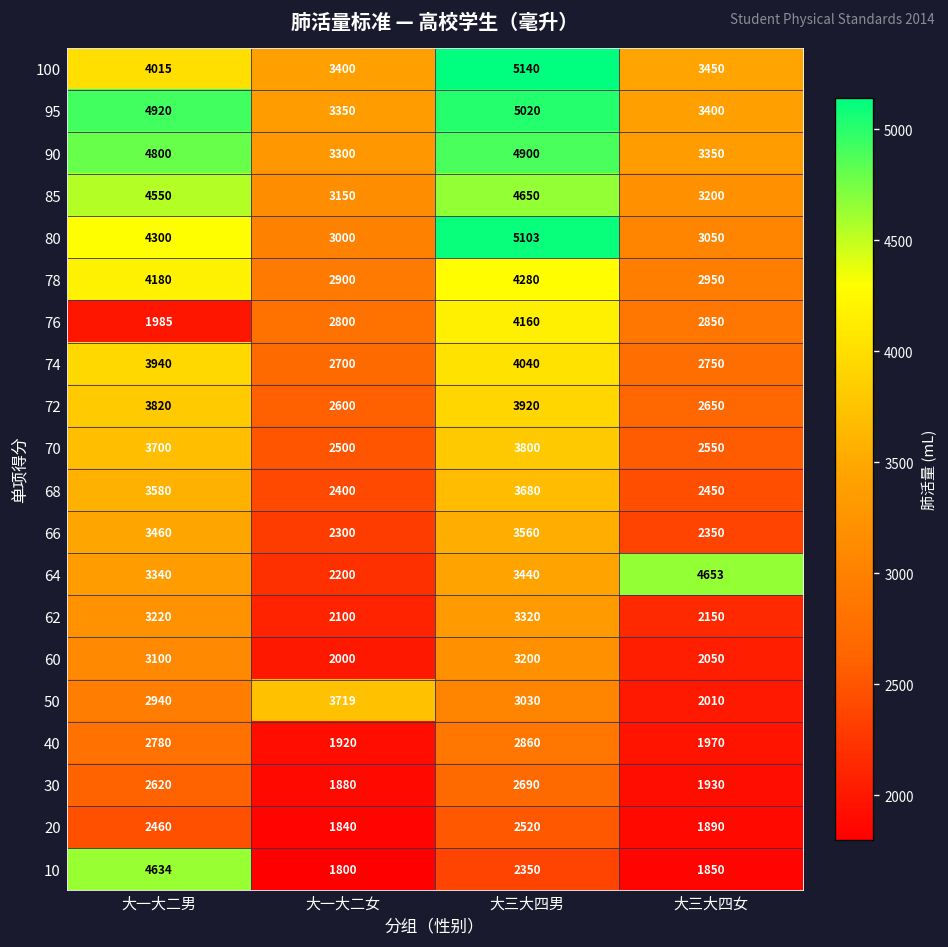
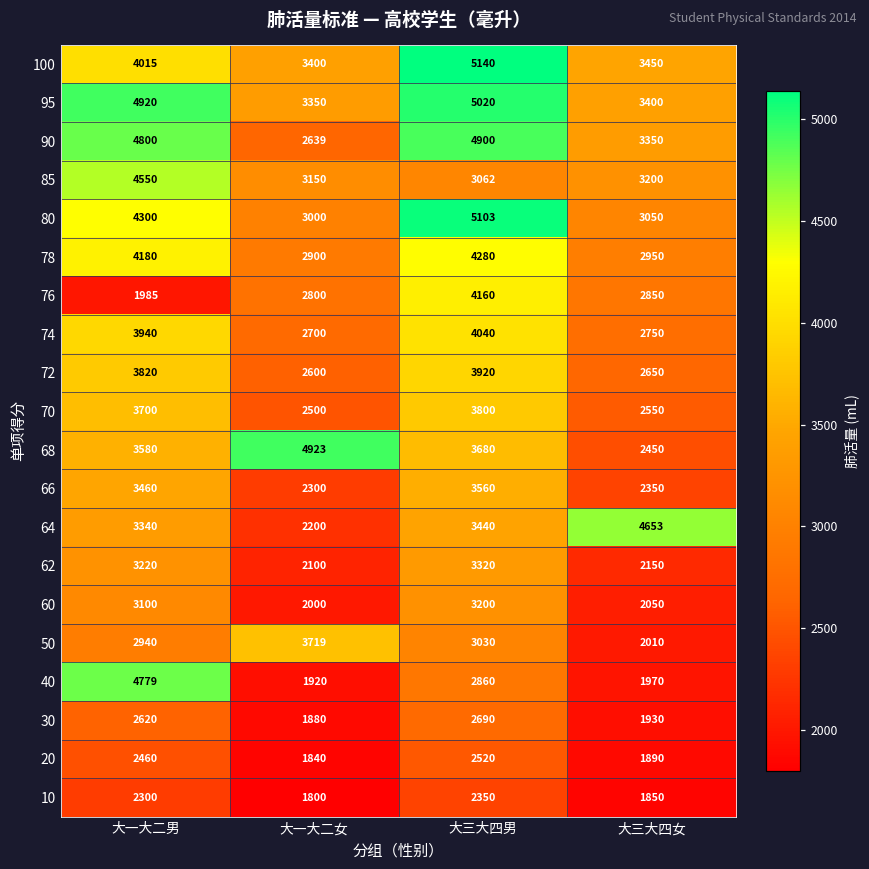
  {
    "100": {
      "大一大二男": 4015,
      "大一大二女": 3400,
      "大三大四男": 5140,
      "大三大四女": 3450
    },
    "95": {
      "大一大二男": 4920,
      "大一大二女": 3350,
      "大三大四男": 5020,
      "大三大四女": 3400
    },
    "90": {
      "大一大二男": 4800,
-     "大一大二女": 3300,
+     "大一大二女": 2639,
      "大三大四男": 4900,
      "大三大四女": 3350
    },
    "85": {
      "大一大二男": 4550,
      "大一大二女": 3150,
-     "大三大四男": 4650,
+     "大三大四男": 3062,
      "大三大四女": 3200
    },
    "80": {
      "大一大二男": 4300,
      "大一大二女": 3000,
      "大三大四男": 5103,
      "大三大四女": 3050
    },
    "78": {
      "大一大二男": 4180,
      "大一大二女": 2900,
      "大三大四男": 4280,
      "大三大四女": 2950
    },
    "76": {
      "大一大二男": 1985,
      "大一大二女": 2800,
      "大三大四男": 4160,
      "大三大四女": 2850
    },
    "74": {
      "大一大二男": 3940,
      "大一大二女": 2700,
      "大三大四男": 4040,
      "大三大四女": 2750
    },
    "72": {
      "大一大二男": 3820,
      "大一大二女": 2600,
      "大三大四男": 3920,
      "大三大四女": 2650
    },
    "70": {
      "大一大二男": 3700,
      "大一大二女": 2500,
      "大三大四男": 3800,
      "大三大四女": 2550
    },
    "68": {
      "大一大二男": 3580,
-     "大一大二女": 2400,
+     "大一大二女": 4923,
      "大三大四男": 3680,
      "大三大四女": 2450
    },
    "66": {
      "大一大二男": 3460,
      "大一大二女": 2300,
      "大三大四男": 3560,
      "大三大四女": 2350
    },
    "64": {
      "大一大二男": 3340,
      "大一大二女": 2200,
      "大三大四男": 3440,
      "大三大四女": 4653
    },
    "62": {
      "大一大二男": 3220,
      "大一大二女": 2100,
      "大三大四男": 3320,
      "大三大四女": 2150
    },
    "60": {
      "大一大二男": 3100,
      "大一大二女": 2000,
      "大三大四男": 3200,
      "大三大四女": 2050
    },
    "50": {
      "大一大二男": 2940,
      "大一大二女": 3719,
      "大三大四男": 3030,
      "大三大四女": 2010
    },
    "40": {
-     "大一大二男": 2780,
+     "大一大二男": 4779,
      "大一大二女": 1920,
      "大三大四男": 2860,
      "大三大四女": 1970
    },
    "30": {
      "大一大二男": 2620,
      "大一大二女": 1880,
      "大三大四男": 2690,
      "大三大四女": 1930
    },
    "20": {
      "大一大二男": 2460,
      "大一大二女": 1840,
      "大三大四男": 2520,
      "大三大四女": 1890
    },
    "10": {
-     "大一大二男": 4634,
+     "大一大二男": 2300,
      "大一大二女": 1800,
      "大三大四男": 2350,
      "大三大四女": 1850
    }
  }
